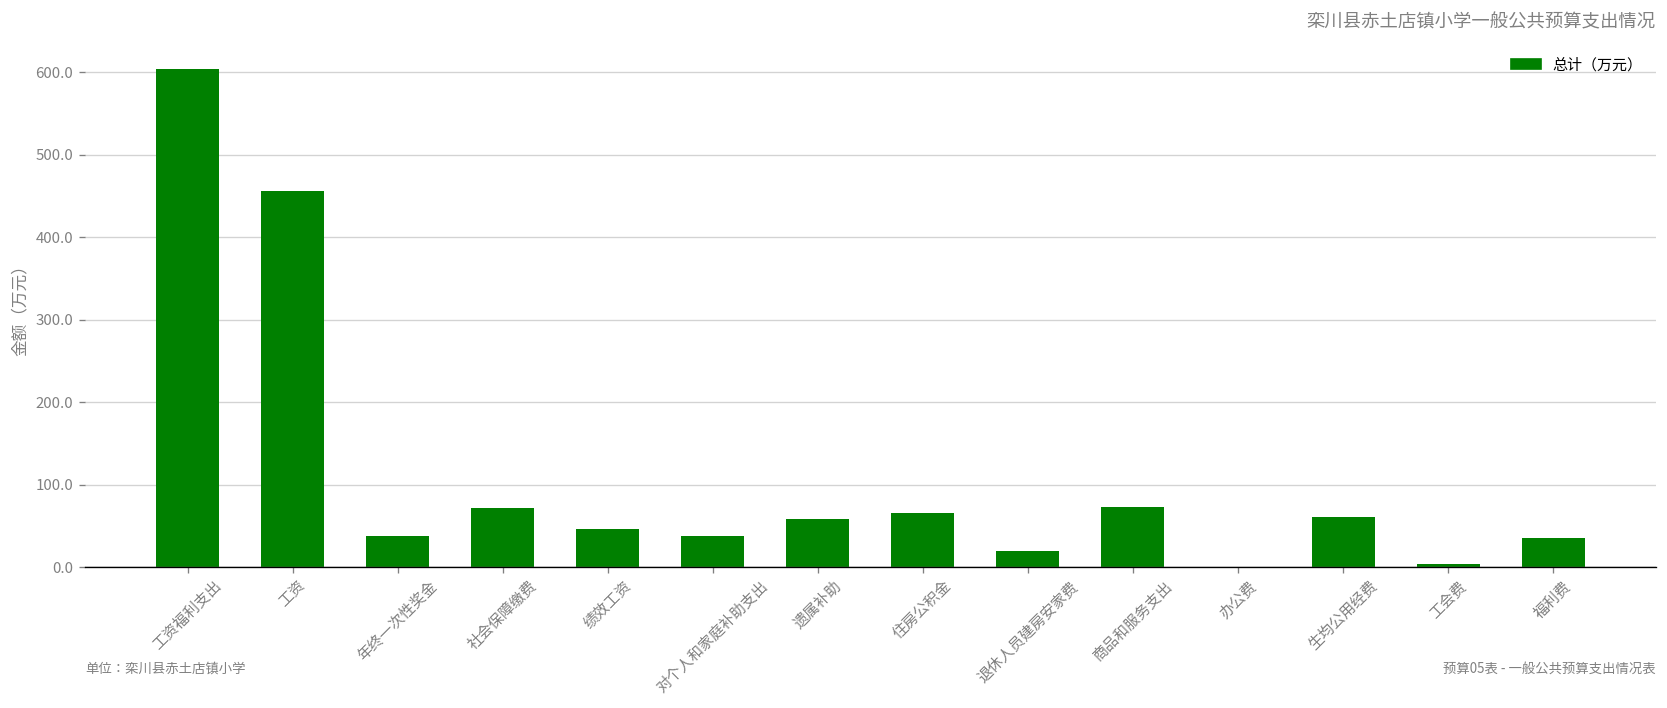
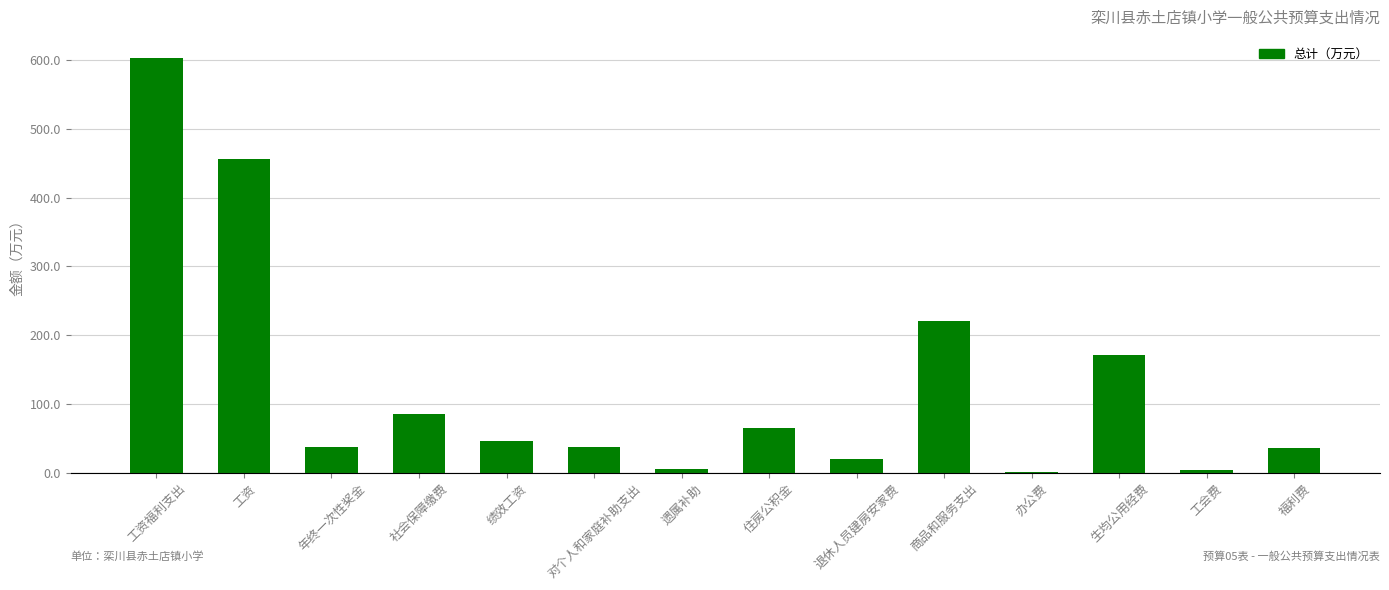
  {
    "工资福利支出": 600,
    "工资": 460,
    "年终一次性奖金": 40,
-   "社会保障缴费": 70,
+   "社会保障缴费": 90,
    "绩效工资": 50,
    "对个人和家庭补助支出": 40,
-   "遗属补助": 60,
+   "遗属补助": 10,
    "住房公积金": 70,
    "退休人员建房安家费": 20,
-   "商品和服务支出": 70,
-   "生均公用经费": 60,
+   "商品和服务支出": 220,
+   "生均公用经费": 170,
    "工会费": 0,
    "福利费": 40
  }
